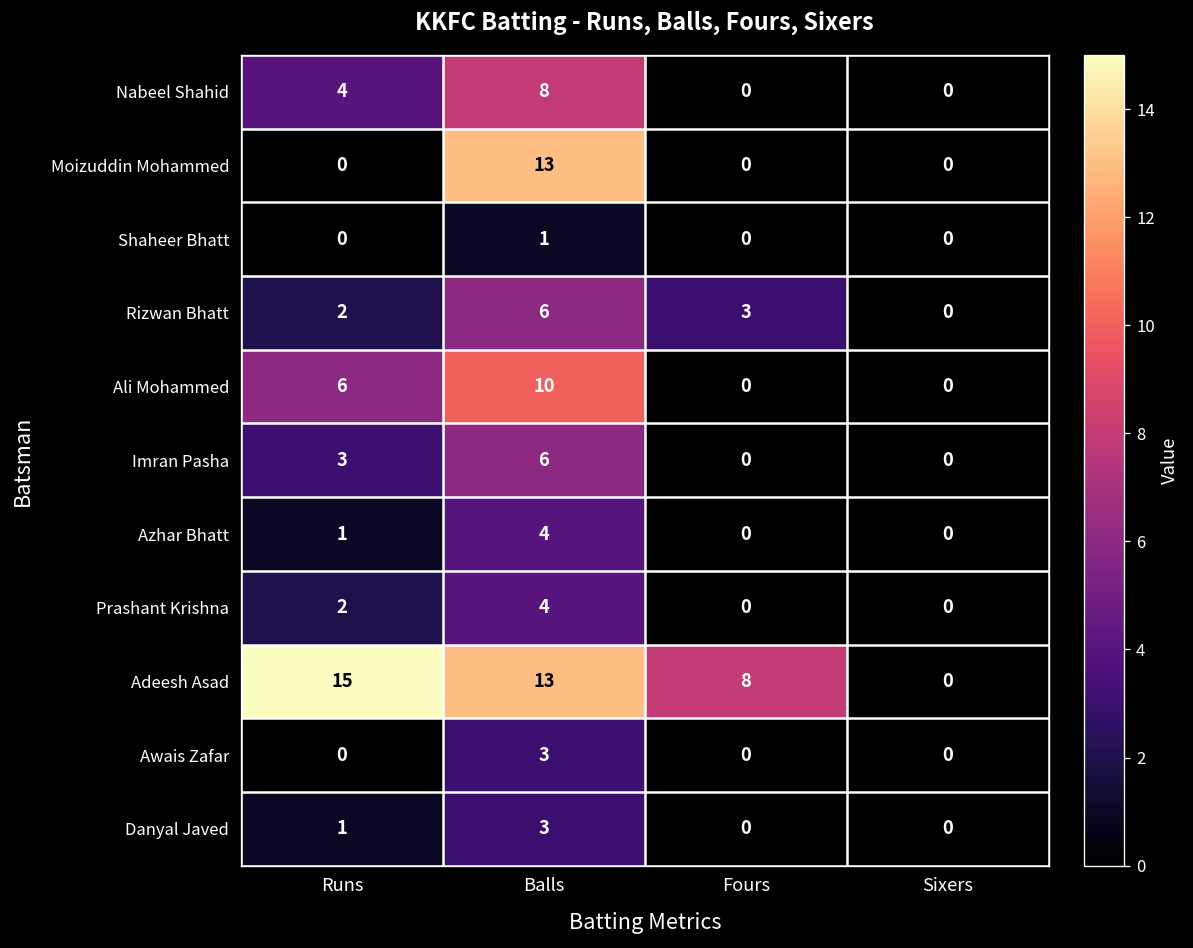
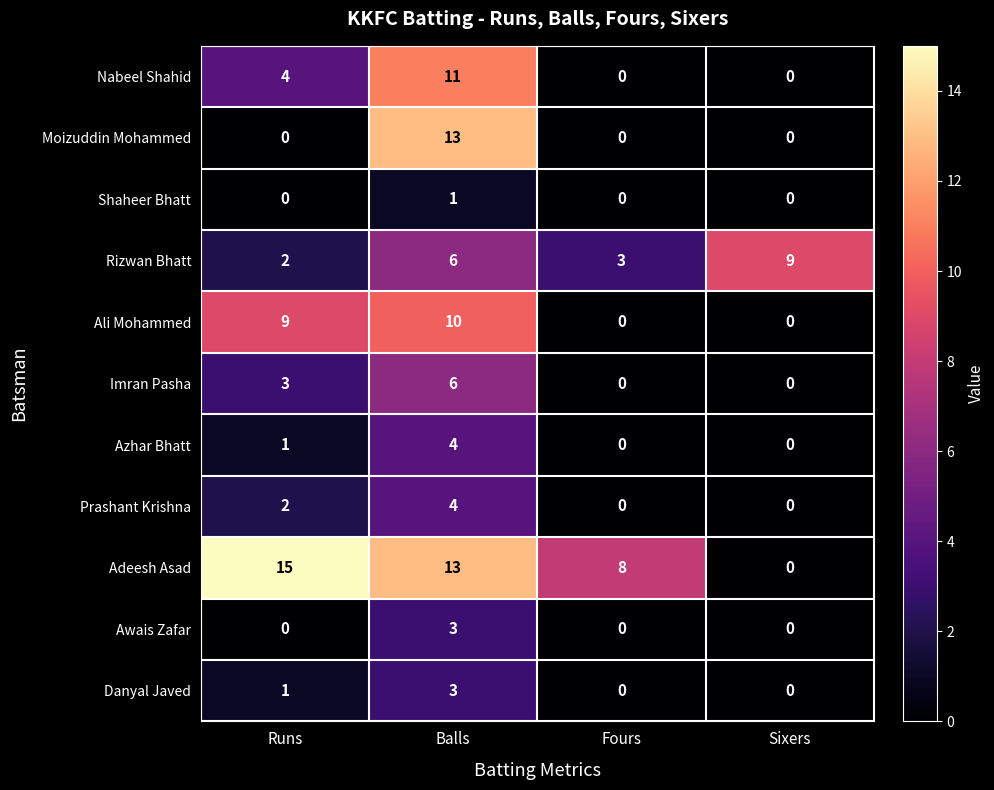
  {
    "Nabeel Shahid": {
      "Runs": 4,
-     "Balls": 8,
+     "Balls": 11,
      "Fours": 0,
      "Sixers": 0
    },
    "Moizuddin Mohammed": {
      "Runs": 0,
      "Balls": 13,
      "Fours": 0,
      "Sixers": 0
    },
    "Shaheer Bhatt": {
      "Runs": 0,
      "Balls": 1,
      "Fours": 0,
      "Sixers": 0
    },
    "Rizwan Bhatt": {
      "Runs": 2,
      "Balls": 6,
      "Fours": 3,
-     "Sixers": 0
+     "Sixers": 9
    },
    "Ali Mohammed": {
-     "Runs": 6,
+     "Runs": 9,
      "Balls": 10,
      "Fours": 0,
      "Sixers": 0
    },
    "Imran Pasha": {
      "Runs": 3,
      "Balls": 6,
      "Fours": 0,
      "Sixers": 0
    },
    "Azhar Bhatt": {
      "Runs": 1,
      "Balls": 4,
      "Fours": 0,
      "Sixers": 0
    },
    "Prashant Krishna": {
      "Runs": 2,
      "Balls": 4,
      "Fours": 0,
      "Sixers": 0
    },
    "Adeesh Asad": {
      "Runs": 15,
      "Balls": 13,
      "Fours": 8,
      "Sixers": 0
    },
    "Awais Zafar": {
      "Runs": 0,
      "Balls": 3,
      "Fours": 0,
      "Sixers": 0
    },
    "Danyal Javed": {
      "Runs": 1,
      "Balls": 3,
      "Fours": 0,
      "Sixers": 0
    }
  }
